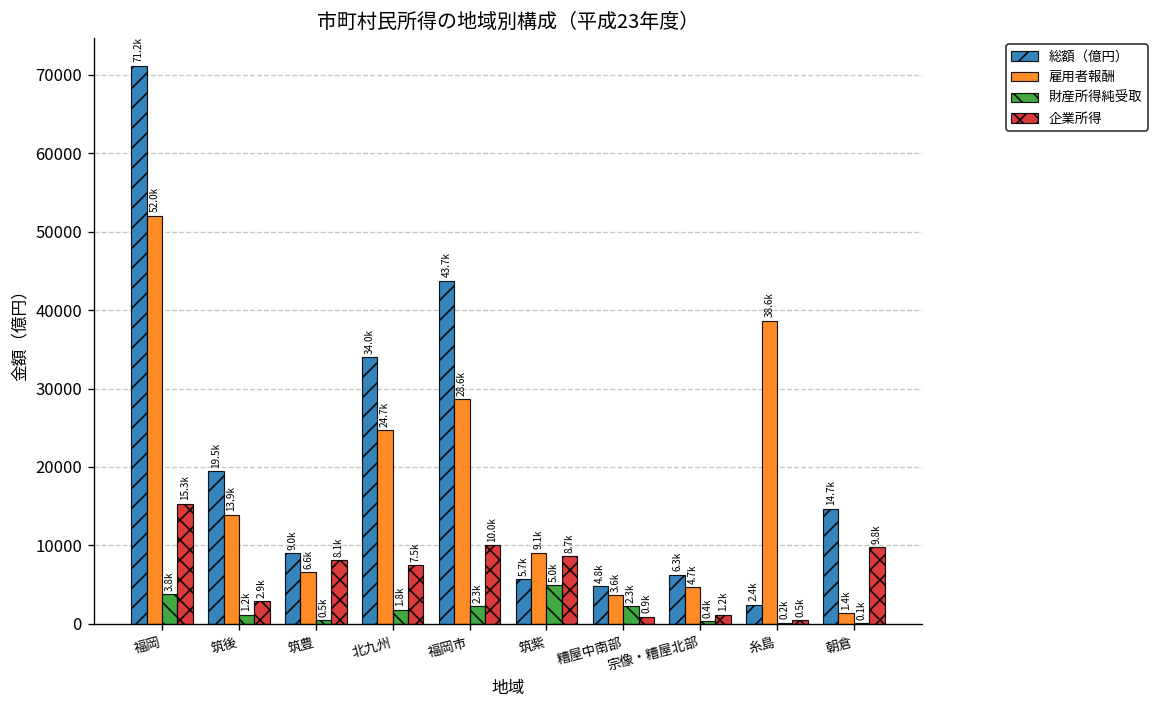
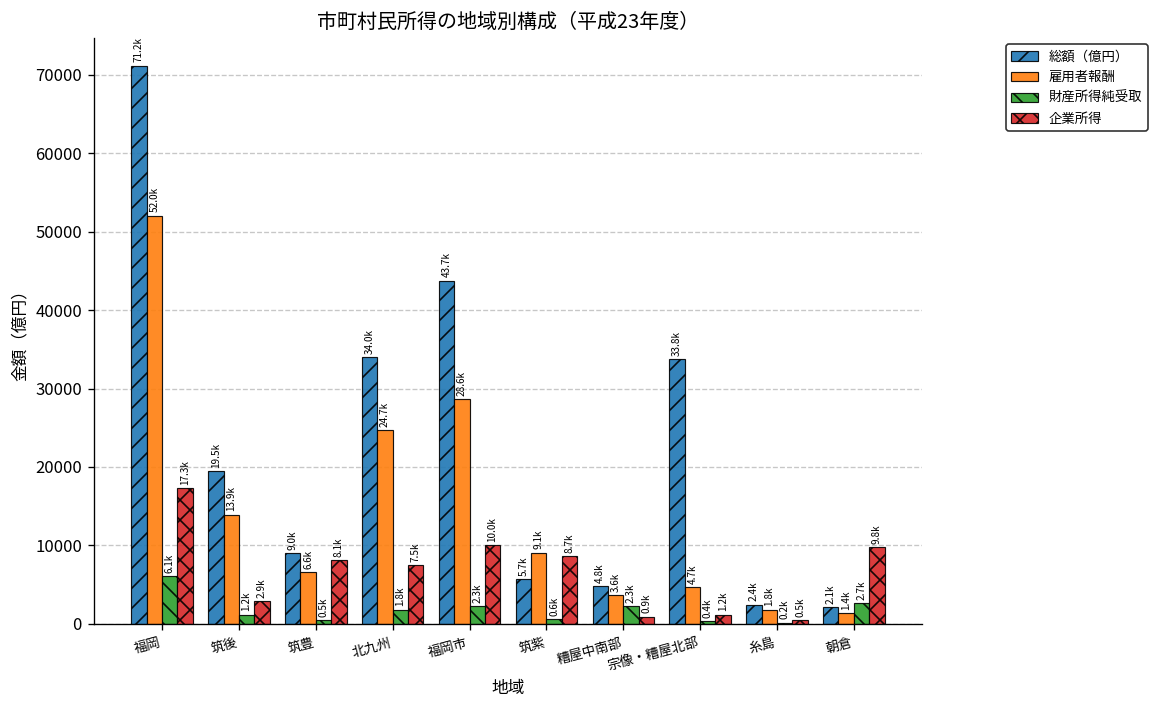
  {
    "総額（億円）": {
      "福岡": "71.2k",
      "筑後": "19.5k",
      "筑豊": "9.0k",
      "北九州": "34.0k",
      "福岡市": "43.7k",
      "筑紫": "5.7k",
      "糟屋中南部": "4.8k",
-     "宗像・糟屋北部": "6.3k",
+     "宗像・糟屋北部": "33.8k",
      "糸島": "2.4k",
-     "朝倉": "14.7k"
+     "朝倉": "2.1k"
    },
    "雇用者報酬": {
      "福岡": "52.0k",
      "筑後": "13.9k",
      "筑豊": "6.6k",
      "北九州": "24.7k",
      "福岡市": "28.6k",
      "筑紫": "9.1k",
      "糟屋中南部": "3.6k",
      "宗像・糟屋北部": "4.7k",
-     "糸島": "38.6k",
+     "糸島": "1.8k",
      "朝倉": "1.4k"
    },
    "財産所得純受取": {
-     "福岡": "3.8k",
+     "福岡": "6.1k",
      "筑後": "1.2k",
      "筑豊": "0.5k",
      "北九州": "1.8k",
      "福岡市": "2.3k",
-     "筑紫": "5.0k",
+     "筑紫": "0.6k",
      "糟屋中南部": "2.3k",
      "宗像・糟屋北部": "0.4k",
      "糸島": "0.2k",
-     "朝倉": "0.1k"
+     "朝倉": "2.7k"
    },
    "企業所得": {
-     "福岡": "15.3k",
+     "福岡": "17.3k",
      "筑後": "2.9k",
      "筑豊": "8.1k",
      "北九州": "7.5k",
      "福岡市": "10.0k",
      "筑紫": "8.7k",
      "糟屋中南部": "0.9k",
      "宗像・糟屋北部": "1.2k",
      "糸島": "0.5k",
      "朝倉": "9.8k"
    }
  }
